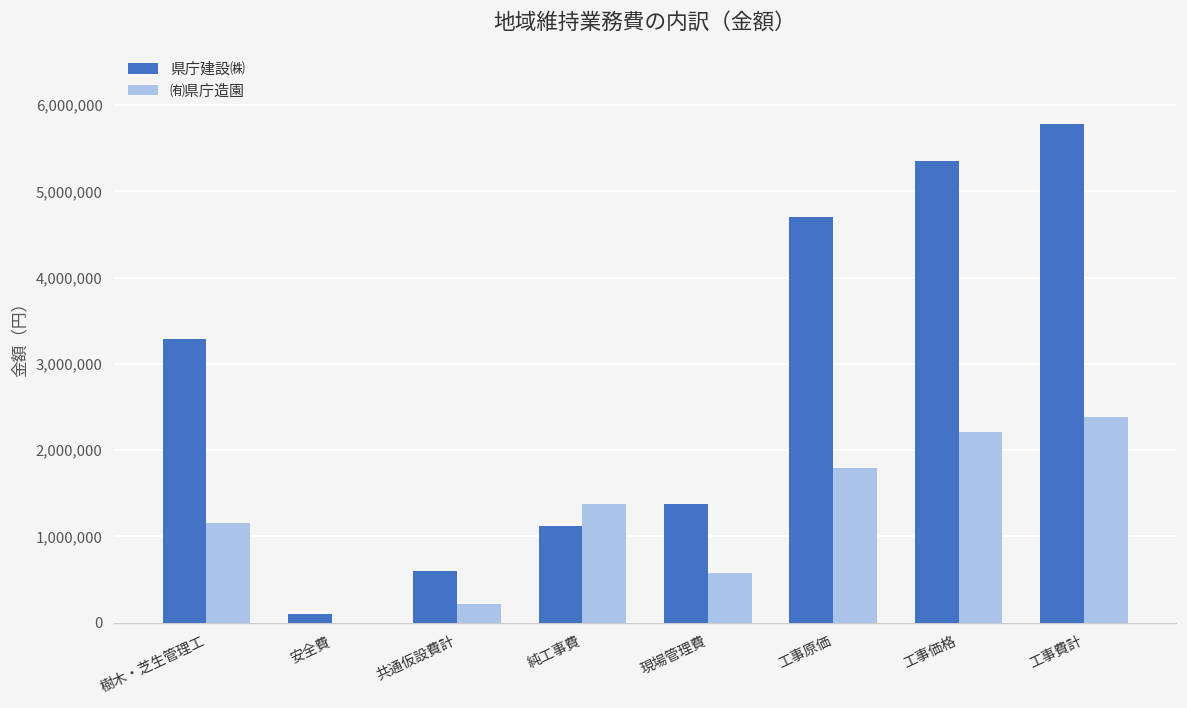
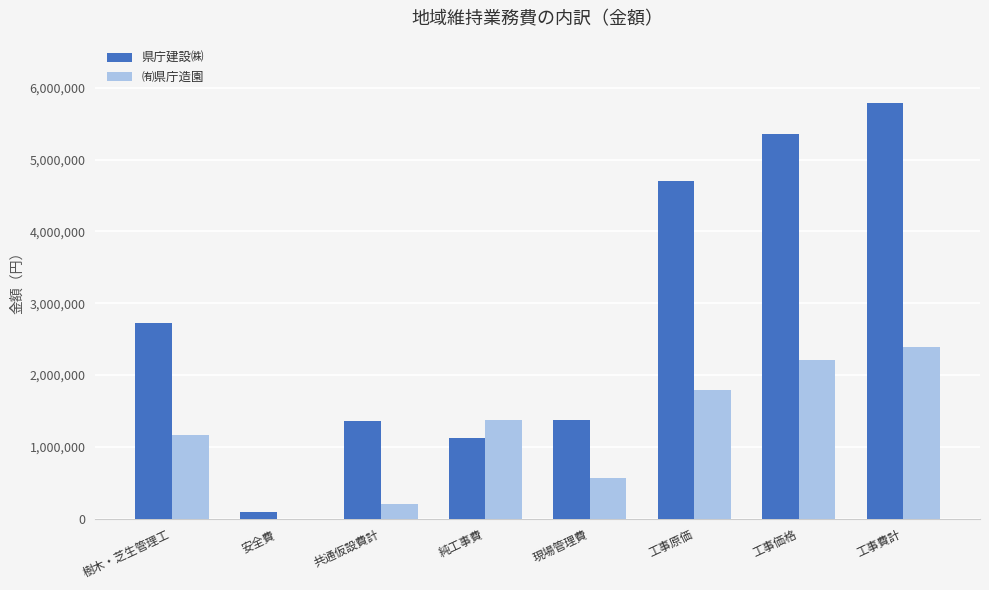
  {
    "県庁建設㈱": {
-     "樹木・芝生管理工": "3,300,000",
+     "樹木・芝生管理工": "2,700,000",
      "安全費": "100,000",
-     "共通仮設費計": "600,000",
+     "共通仮設費計": "1,400,000",
      "純工事費": "1,100,000",
      "現場管理費": "1,400,000",
      "工事原価": "4,700,000",
      "工事価格": "5,400,000",
      "工事費計": "5,800,000"
    },
    "㈲県庁造園": {
      "樹木・芝生管理工": "1,200,000",
      "安全費": "0",
      "共通仮設費計": "200,000",
      "純工事費": "1,400,000",
      "現場管理費": "600,000",
      "工事原価": "1,800,000",
      "工事価格": "2,200,000",
      "工事費計": "2,400,000"
    }
  }
